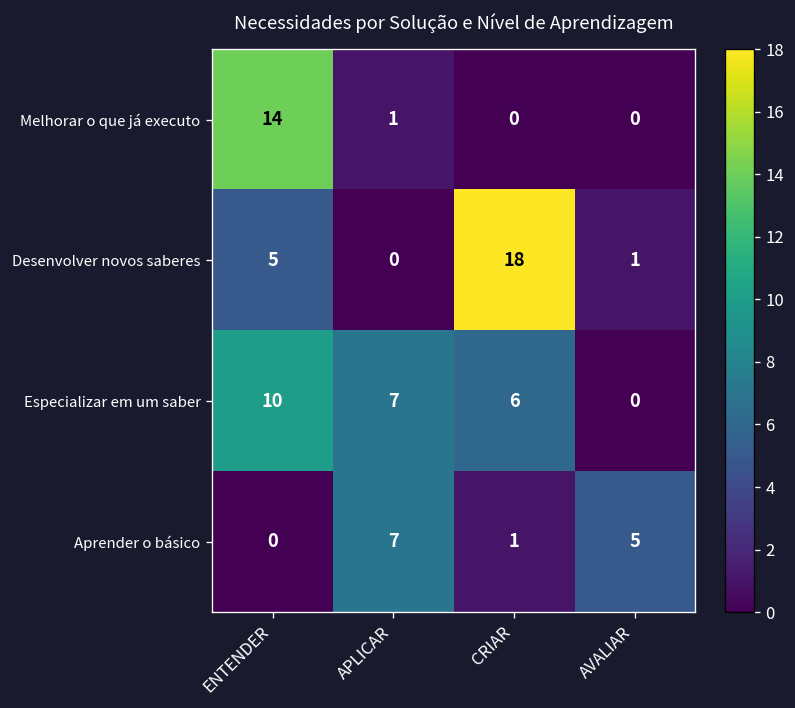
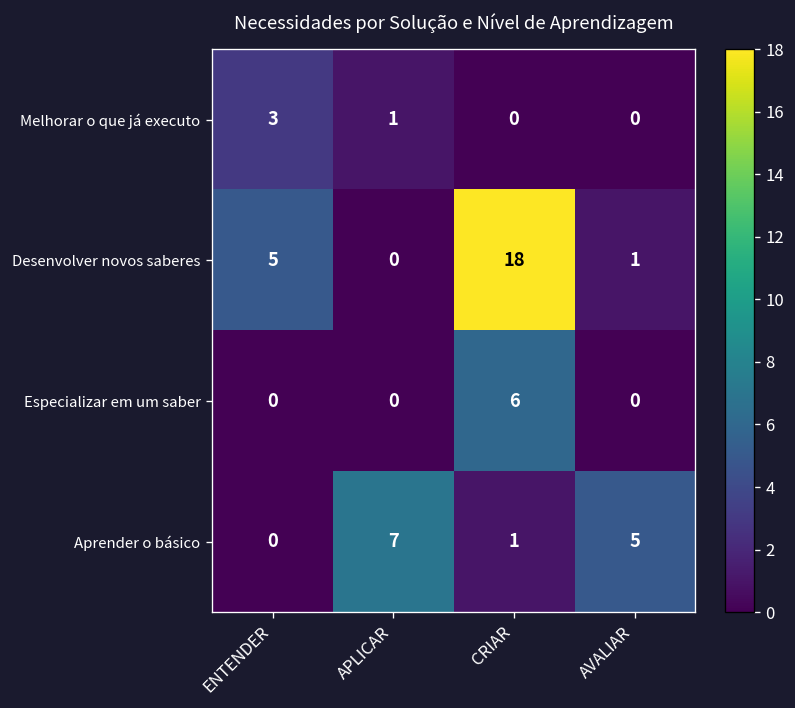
  {
    "Melhorar o que já executo": {
-     "ENTENDER": 14,
+     "ENTENDER": 3,
      "APLICAR": 1,
      "CRIAR": 0,
      "AVALIAR": 0
    },
    "Desenvolver novos saberes": {
      "ENTENDER": 5,
      "APLICAR": 0,
      "CRIAR": 18,
      "AVALIAR": 1
    },
    "Especializar em um saber": {
-     "ENTENDER": 10,
-     "APLICAR": 7,
+     "ENTENDER": 0,
+     "APLICAR": 0,
      "CRIAR": 6,
      "AVALIAR": 0
    },
    "Aprender o básico": {
      "ENTENDER": 0,
      "APLICAR": 7,
      "CRIAR": 1,
      "AVALIAR": 5
    }
  }
